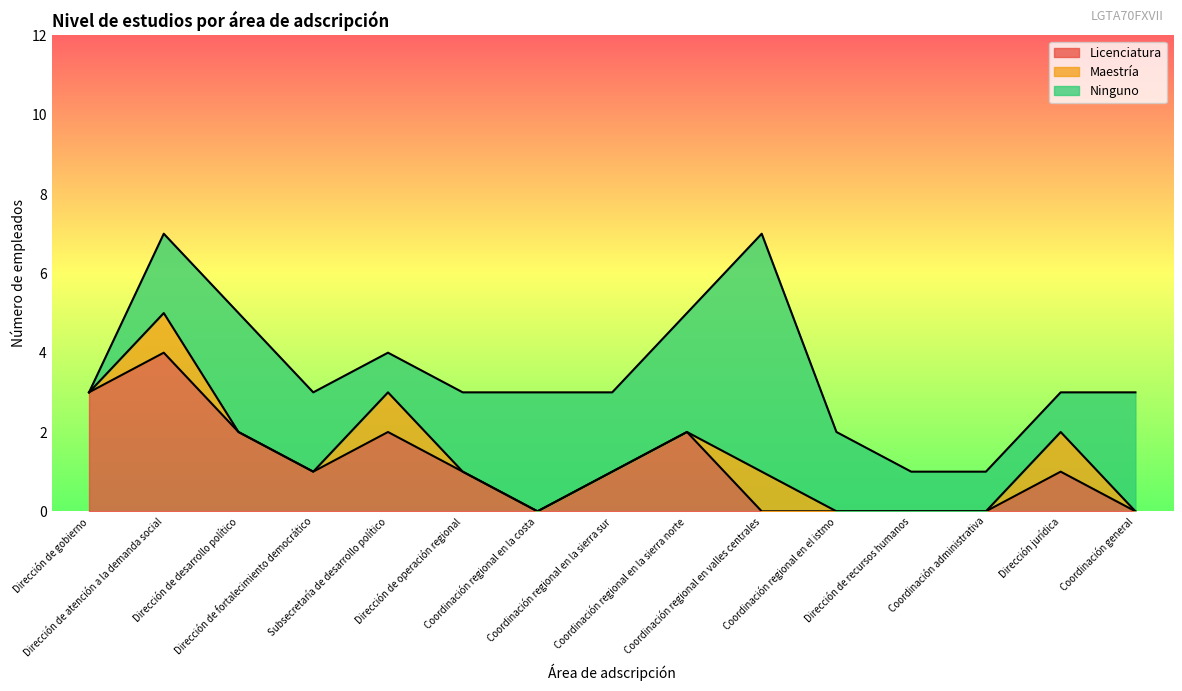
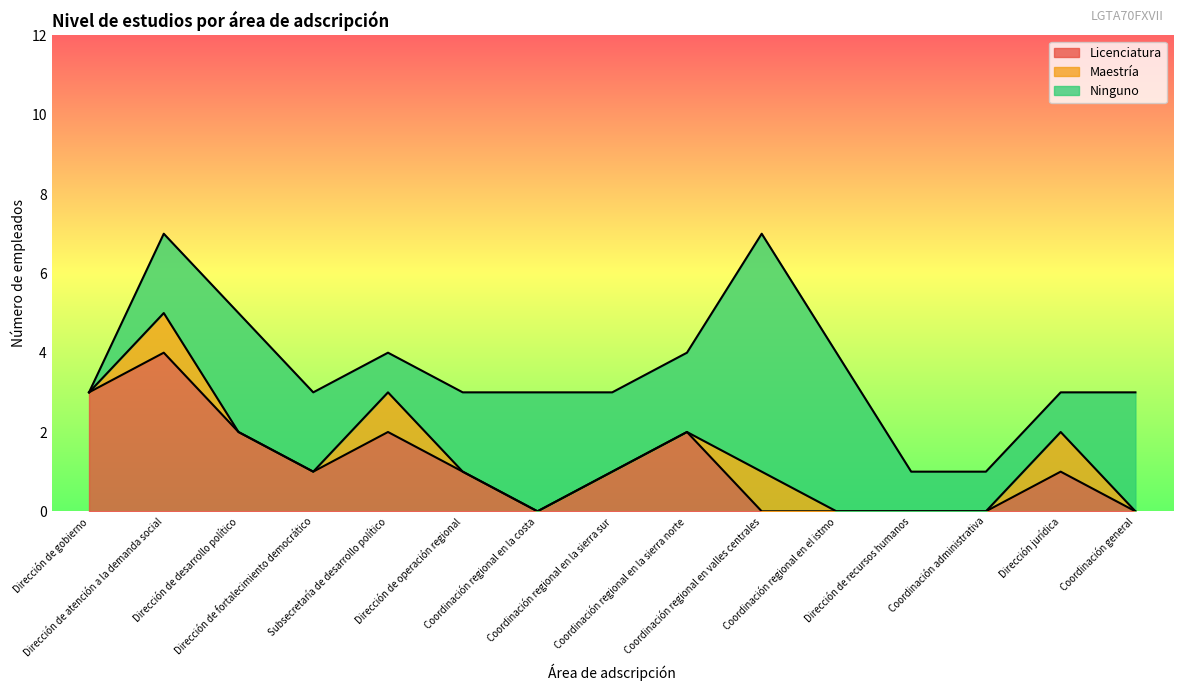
  {
    "Licenciatura": {
      "Dirección de atención a la demanda social": 4,
      "Subsecretaría de desarrollo político": 2,
      "Coordinación regional en valles centrales": 0,
      "Dirección jurídica": 1
    },
    "Maestría": {
      "Dirección de atención a la demanda social": 1,
      "Subsecretaría de desarrollo político": 1,
      "Coordinación regional en valles centrales": 1,
      "Dirección jurídica": 1
    },
    "Ninguno": {
      "Dirección de atención a la demanda social": 2,
      "Dirección de desarrollo político": 3,
      "Dirección de fortalecimiento democrático": 2,
      "Subsecretaría de desarrollo político": 1,
      "Dirección de operación regional": 2,
      "Coordinación regional en la costa": 3,
      "Coordinación regional en la sierra sur": 2,
-     "Coordinación regional en la sierra norte": 3,
+     "Coordinación regional en la sierra norte": 2,
      "Coordinación regional en valles centrales": 6,
-     "Coordinación regional en el istmo": 2,
+     "Coordinación regional en el istmo": 4,
      "Dirección de recursos humanos": 1,
      "Coordinación administrativa": 1,
      "Dirección jurídica": 1,
      "Coordinación general": 3
    }
  }
